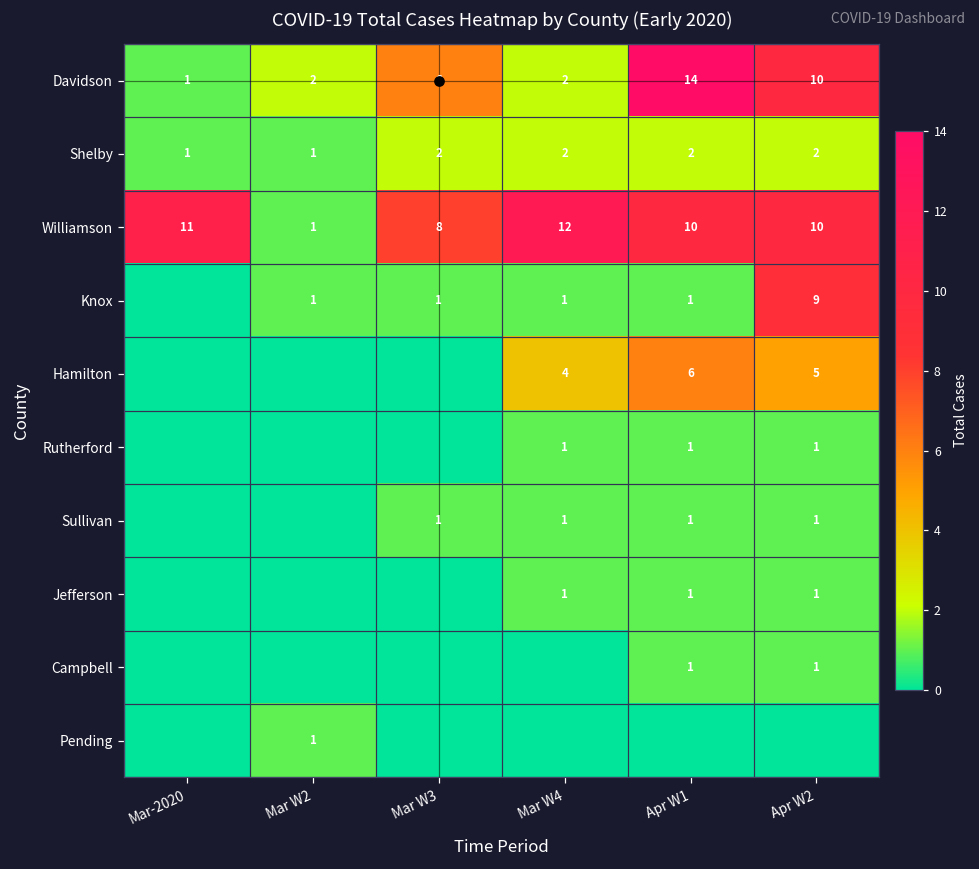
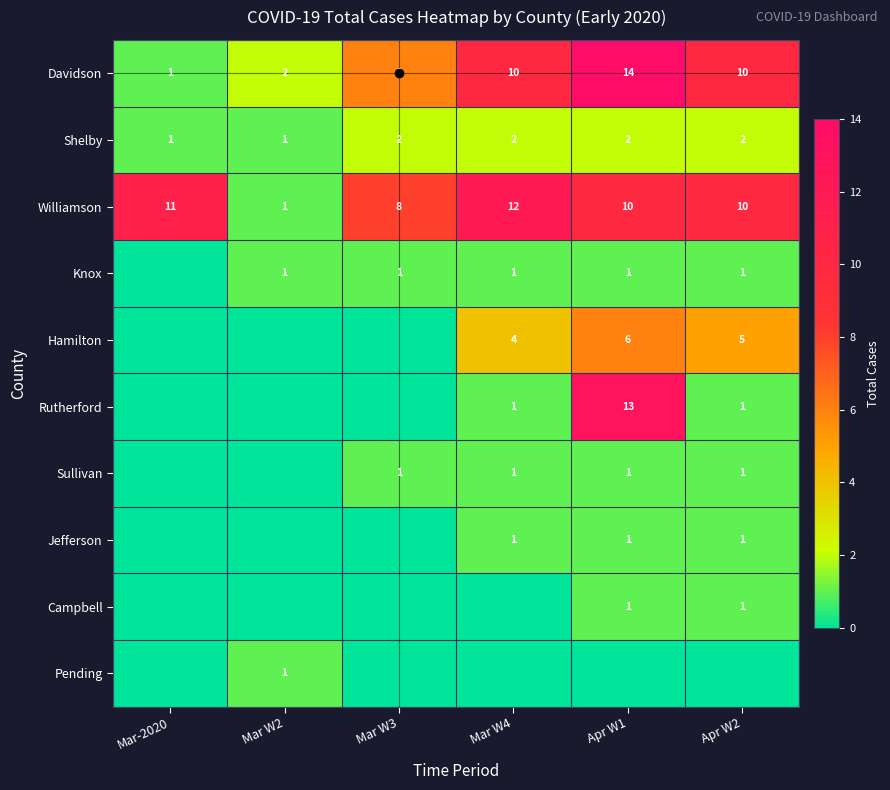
  {
    "Davidson": {
      "Mar-2020": 1,
      "Mar W2": 2,
-     "Mar W4": 2,
+     "Mar W4": 10,
      "Apr W1": 14,
      "Apr W2": 10
    },
    "Shelby": {
      "Mar-2020": 1,
      "Mar W2": 1,
      "Mar W3": 2,
      "Mar W4": 2,
      "Apr W1": 2,
      "Apr W2": 2
    },
    "Williamson": {
      "Mar-2020": 11,
      "Mar W2": 1,
      "Mar W3": 8,
      "Mar W4": 12,
      "Apr W1": 10,
      "Apr W2": 10
    },
    "Knox": {
      "Mar W2": 1,
      "Mar W3": 1,
      "Mar W4": 1,
      "Apr W1": 1,
-     "Apr W2": 9
+     "Apr W2": 1
    },
    "Hamilton": {
      "Mar W4": 4,
      "Apr W1": 6,
      "Apr W2": 5
    },
    "Rutherford": {
      "Mar W4": 1,
-     "Apr W1": 1,
+     "Apr W1": 13,
      "Apr W2": 1
    },
    "Sullivan": {
      "Mar W3": 1,
      "Mar W4": 1,
      "Apr W1": 1,
      "Apr W2": 1
    },
    "Jefferson": {
      "Mar W4": 1,
      "Apr W1": 1,
      "Apr W2": 1
    },
    "Campbell": {
      "Apr W1": 1,
      "Apr W2": 1
    },
    "Pending": {
      "Mar W2": 1
    }
  }
